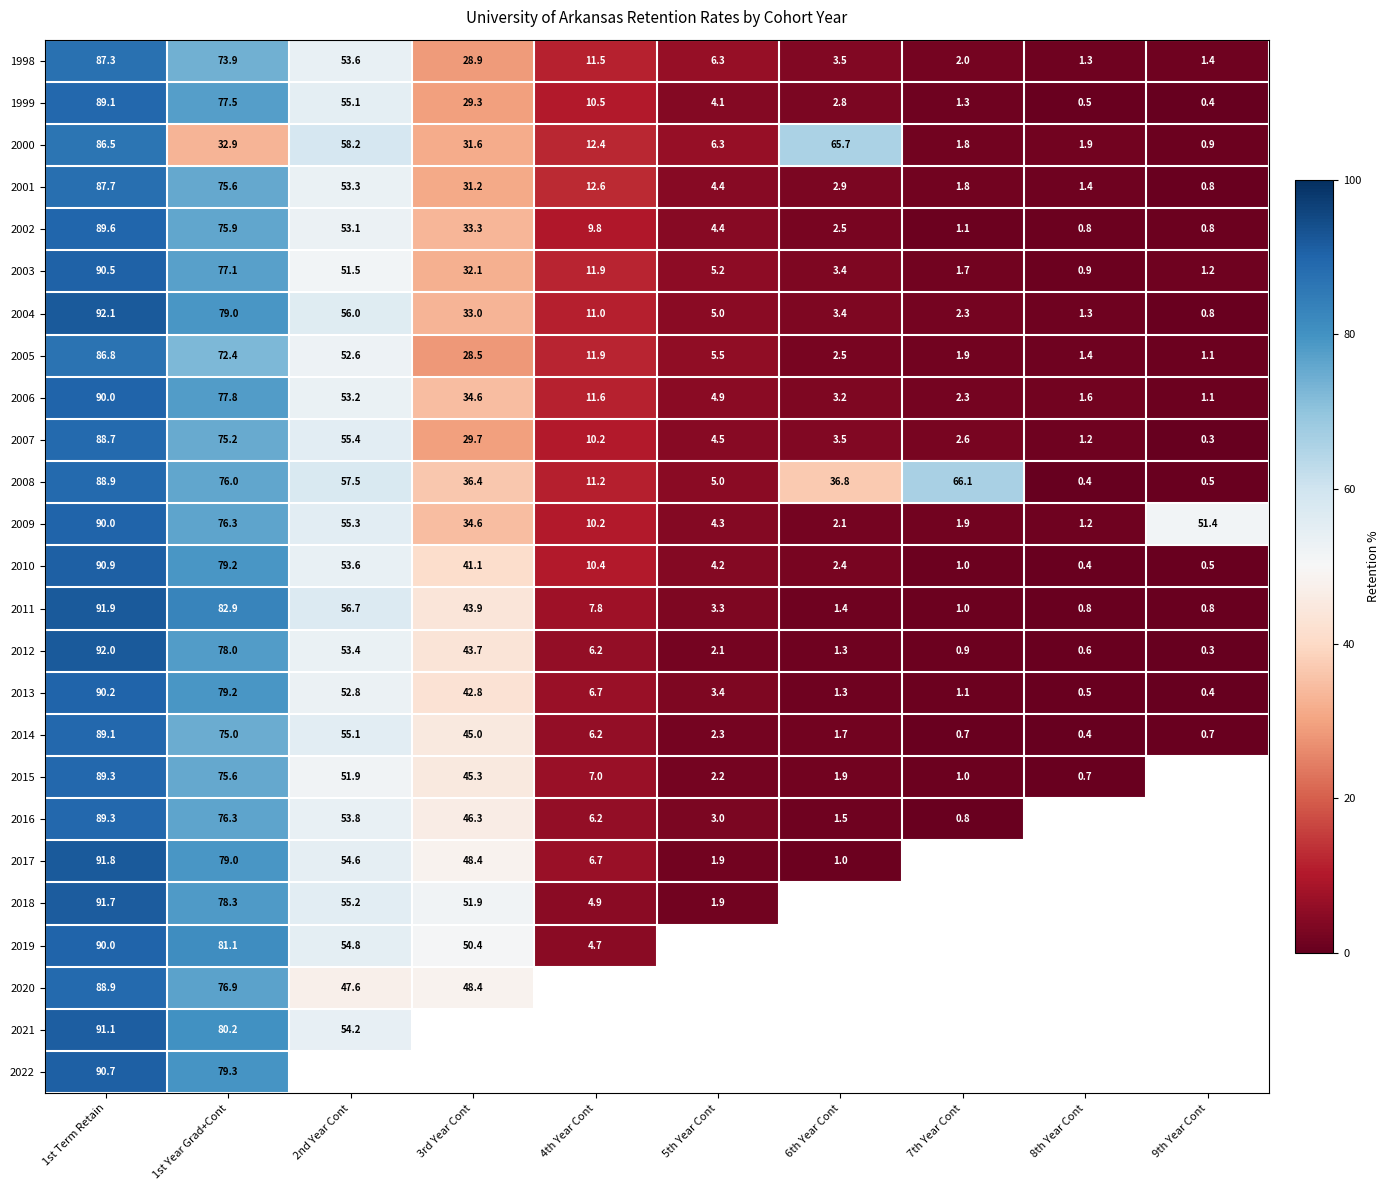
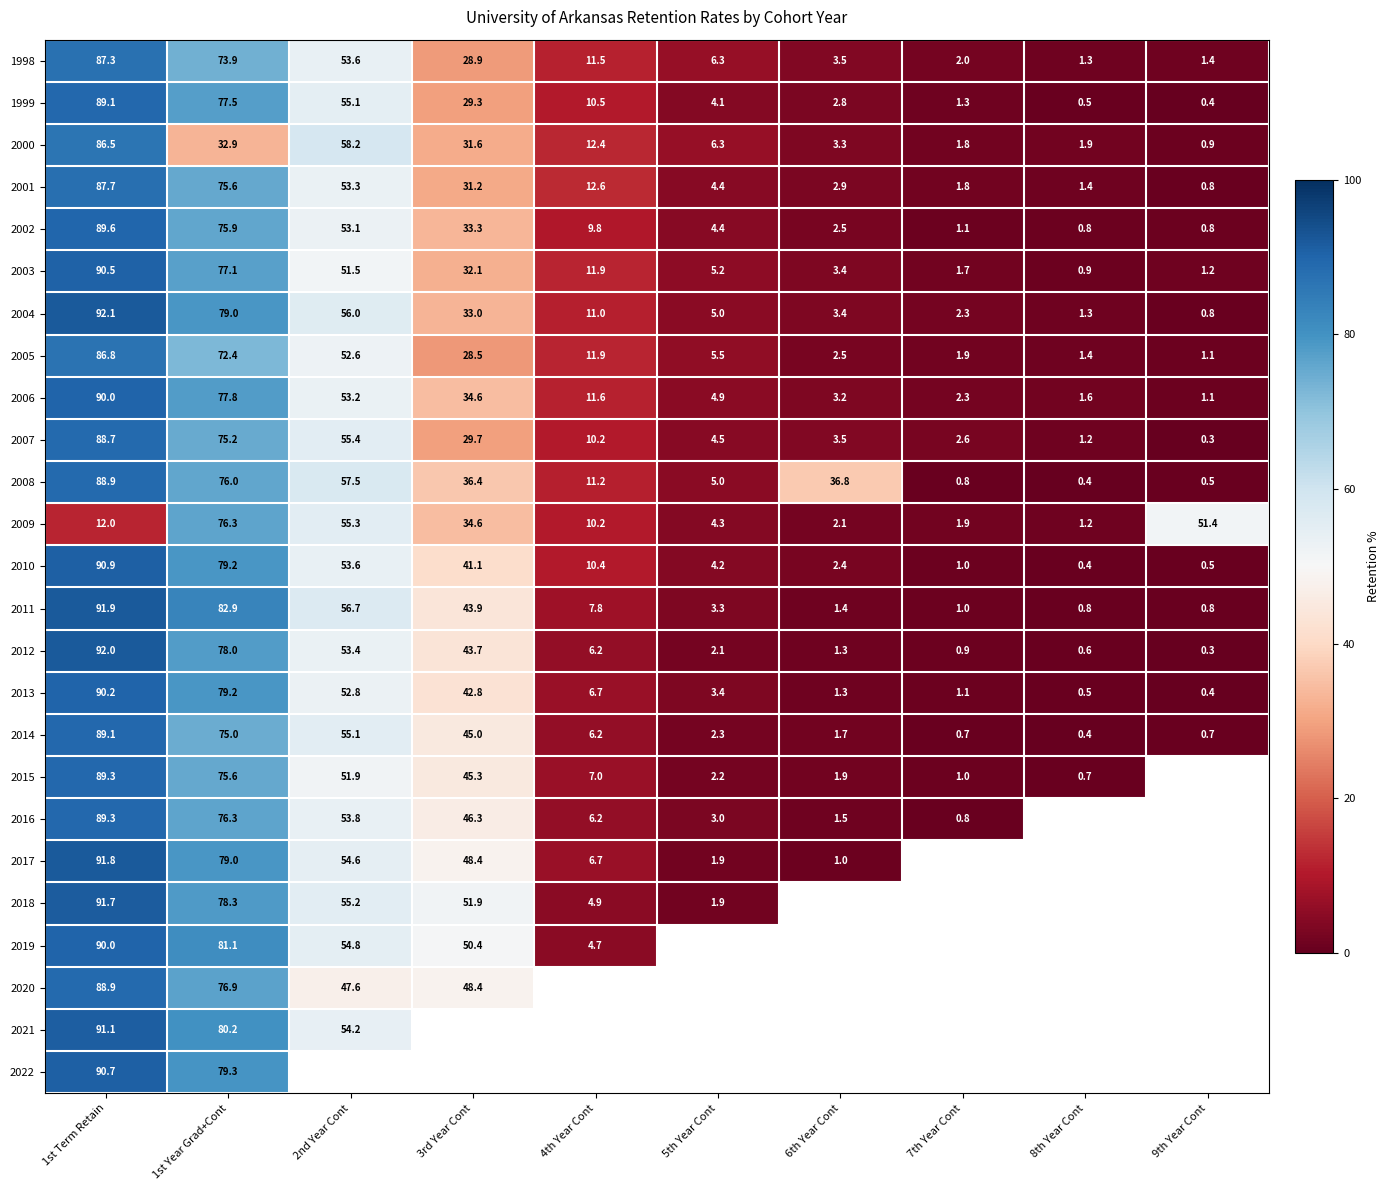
  {
    "2000": {
      "1st Term Retain": 86.5,
      "1st Year Grad+Cont": 32.9,
      "2nd Year Cont": 58.2,
      "3rd Year Cont": 31.6,
      "4th Year Cont": 12.4,
      "5th Year Cont": 6.3,
-     "6th Year Cont": 65.7,
+     "6th Year Cont": 3.3,
      "7th Year Cont": 1.8,
      "8th Year Cont": 1.9,
      "9th Year Cont": 0.9
    },
    "2008": {
      "1st Term Retain": 88.9,
      "1st Year Grad+Cont": 76.0,
      "2nd Year Cont": 57.5,
      "3rd Year Cont": 36.4,
      "4th Year Cont": 11.2,
      "5th Year Cont": 5.0,
      "6th Year Cont": 36.8,
-     "7th Year Cont": 66.1,
+     "7th Year Cont": 0.8,
      "8th Year Cont": 0.4,
      "9th Year Cont": 0.5
    },
    "2009": {
-     "1st Term Retain": 90.0,
+     "1st Term Retain": 12.0,
      "1st Year Grad+Cont": 76.3,
      "2nd Year Cont": 55.3,
      "3rd Year Cont": 34.6,
      "4th Year Cont": 10.2,
      "5th Year Cont": 4.3,
      "6th Year Cont": 2.1,
      "7th Year Cont": 1.9,
      "8th Year Cont": 1.2,
      "9th Year Cont": 51.4
    }
  }
